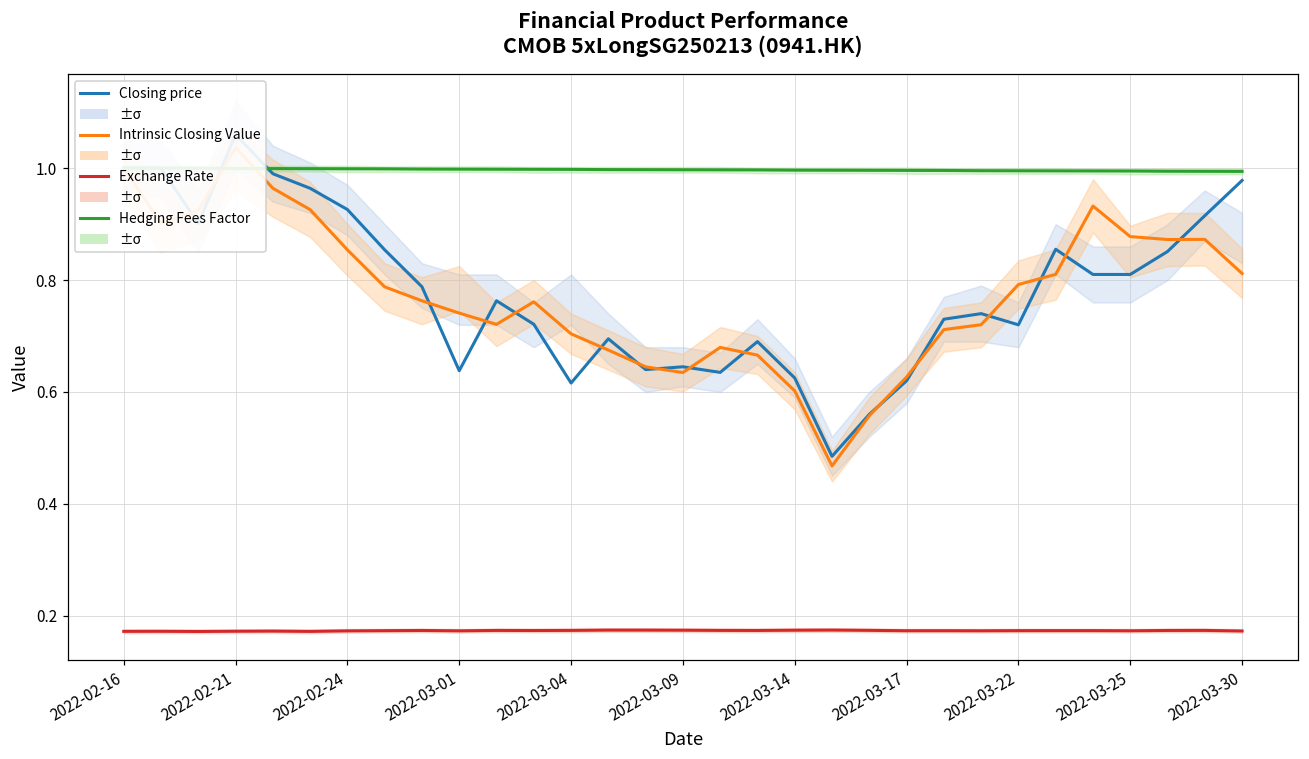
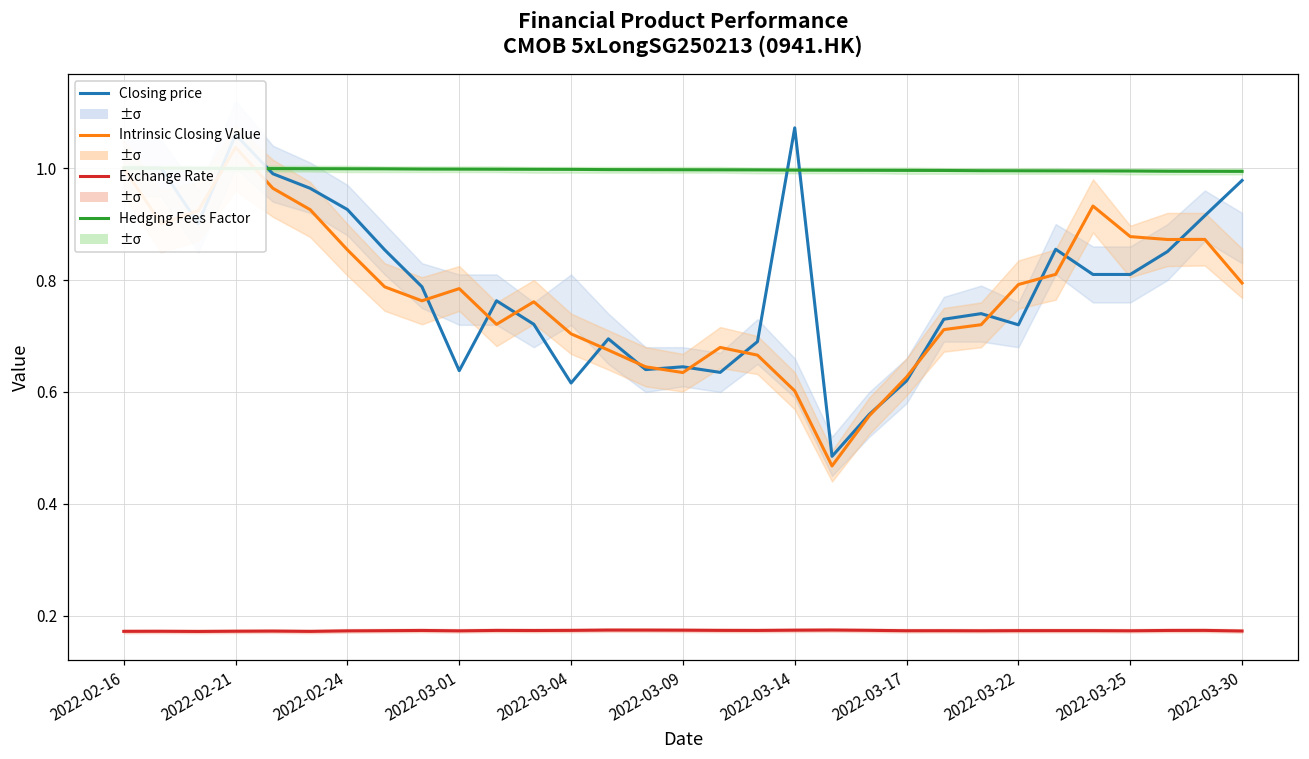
  {
    "Closing price": {
      "2022-02-24": 0.93,
      "2022-03-01": 0.64,
      "2022-03-04": 0.62,
      "2022-03-09": 0.65,
-     "2022-03-14": 0.63,
+     "2022-03-14": 1.07,
      "2022-03-17": 0.62,
      "2022-03-22": 0.72,
      "2022-03-25": 0.81,
      "2022-03-30": 0.98
    },
    "Intrinsic Closing Value": {
      "2022-02-24": 0.85,
-     "2022-03-01": 0.74,
+     "2022-03-01": 0.78,
      "2022-03-04": 0.70,
      "2022-03-09": 0.63,
      "2022-03-14": 0.60,
      "2022-03-17": 0.63,
      "2022-03-22": 0.79,
      "2022-03-25": 0.88,
-     "2022-03-30": 0.81
+     "2022-03-30": 0.79
    },
    "Hedging Fees Factor": {
      "2022-02-24": 1.00,
      "2022-03-17": 1.00
    }
  }
